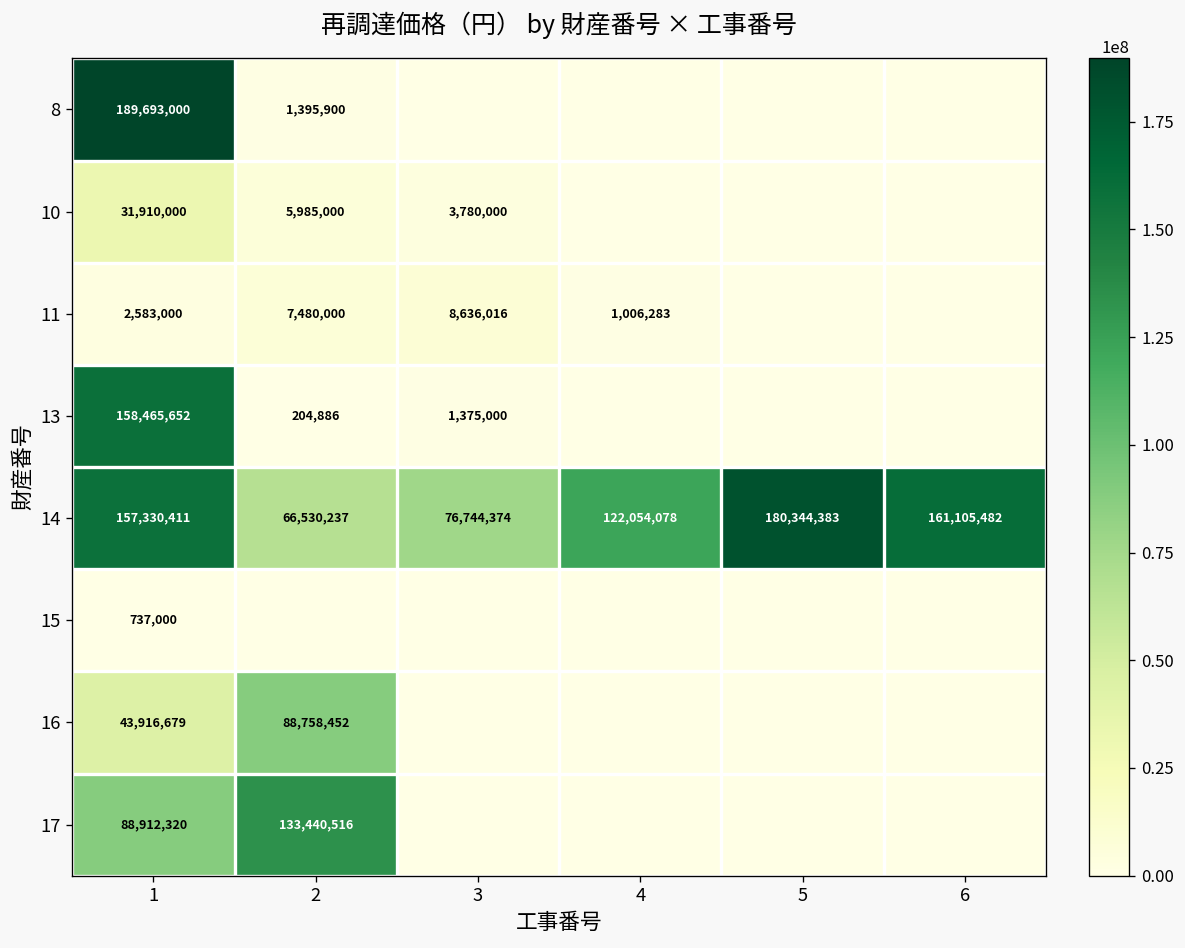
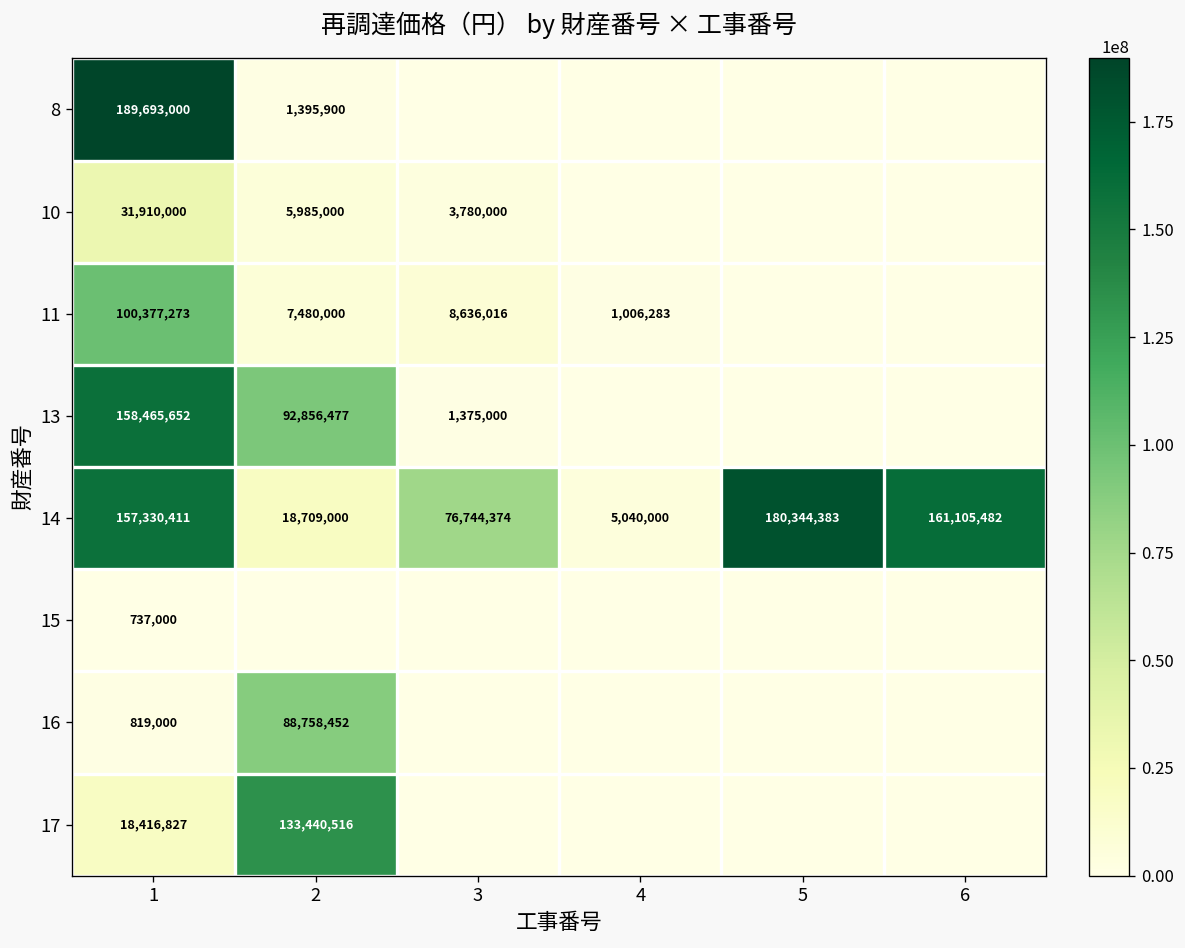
  {
    "8": {
      "1": "189,693,000",
      "2": "1,395,900"
    },
    "10": {
      "1": "31,910,000",
      "2": "5,985,000",
      "3": "3,780,000"
    },
    "11": {
-     "1": "2,583,000",
+     "1": "100,377,273",
      "2": "7,480,000",
      "3": "8,636,016",
      "4": "1,006,283"
    },
    "13": {
      "1": "158,465,652",
-     "2": "204,886",
+     "2": "92,856,477",
      "3": "1,375,000"
    },
    "14": {
      "1": "157,330,411",
-     "2": "66,530,237",
+     "2": "18,709,000",
      "3": "76,744,374",
-     "4": "122,054,078",
+     "4": "5,040,000",
      "5": "180,344,383",
      "6": "161,105,482"
    },
    "15": {
      "1": "737,000"
    },
    "16": {
-     "1": "43,916,679",
+     "1": "819,000",
      "2": "88,758,452"
    },
    "17": {
-     "1": "88,912,320",
+     "1": "18,416,827",
      "2": "133,440,516"
    }
  }
